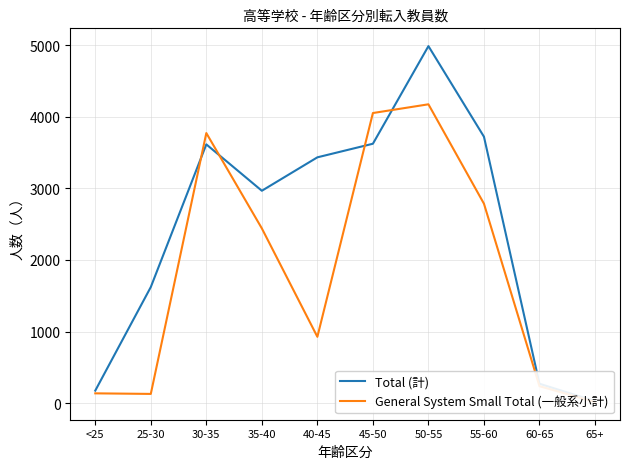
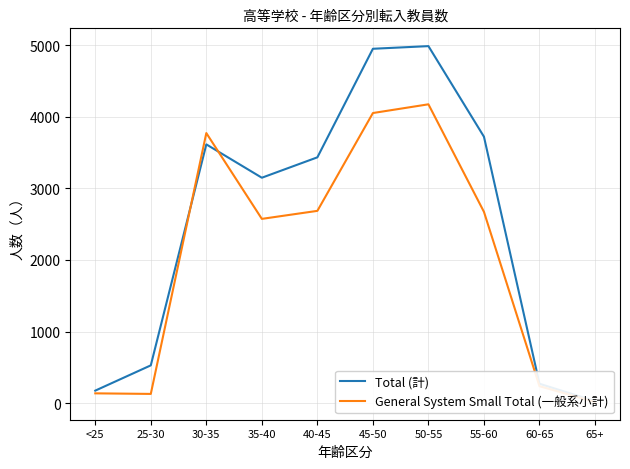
  {
    "Total (計)": {
      "<25": 200,
-     "25-30": 1600,
+     "25-30": 500,
      "30-35": 3600,
-     "35-40": 3000,
+     "35-40": 3100,
      "40-45": 3400,
-     "45-50": 3600,
+     "45-50": 5000,
      "50-55": 5000,
      "55-60": 3700
    },
    "General System Small Total (一般系小計)": {
      "<25": 100,
      "25-30": 100,
      "30-35": 3800,
-     "35-40": 2400,
-     "40-45": 900,
+     "35-40": 2600,
+     "40-45": 2700,
      "45-50": 4100,
      "50-55": 4200,
-     "55-60": 2800
+     "55-60": 2700
    }
  }
